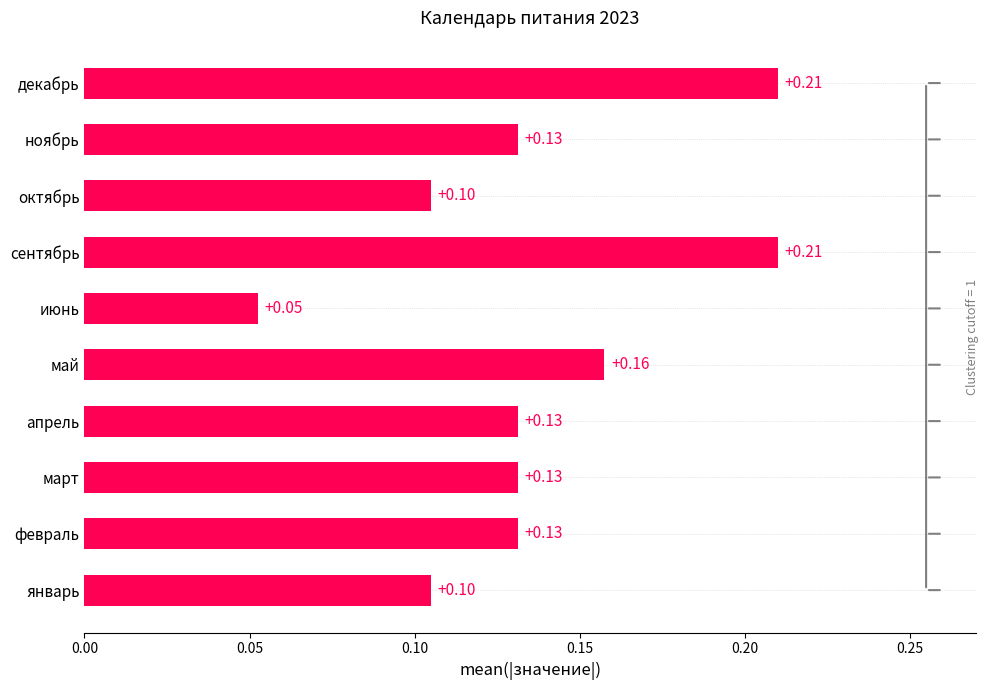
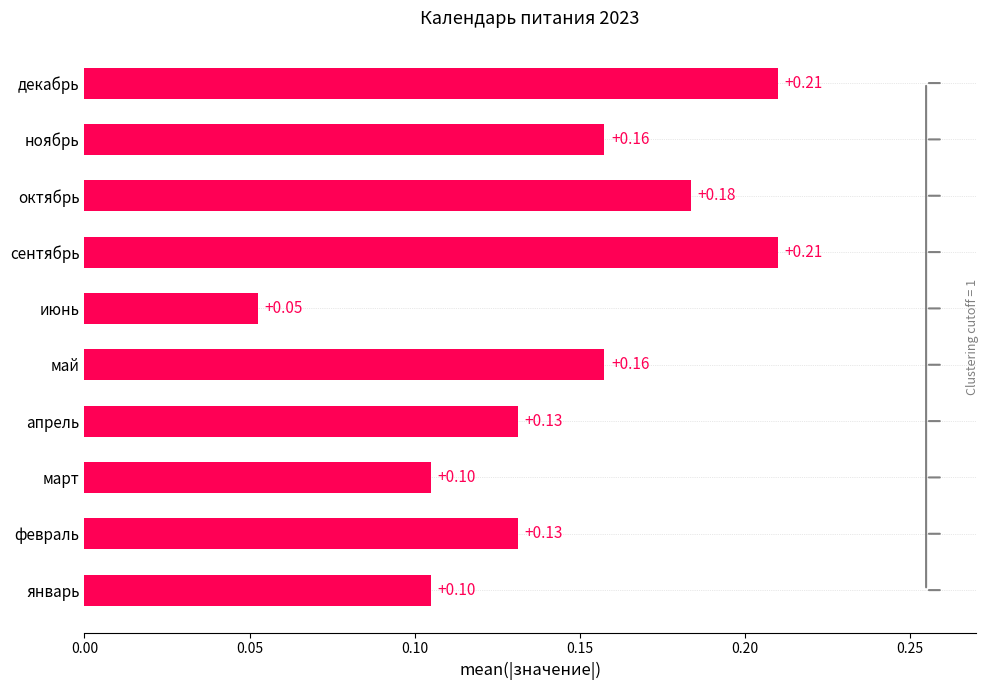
  {
    "декабрь": "+0.21",
-   "ноябрь": "+0.13",
-   "октябрь": "+0.10",
+   "ноябрь": "+0.16",
+   "октябрь": "+0.18",
    "сентябрь": "+0.21",
    "июнь": "+0.05",
    "май": "+0.16",
    "апрель": "+0.13",
-   "март": "+0.13",
+   "март": "+0.10",
    "февраль": "+0.13",
    "январь": "+0.10"
  }
